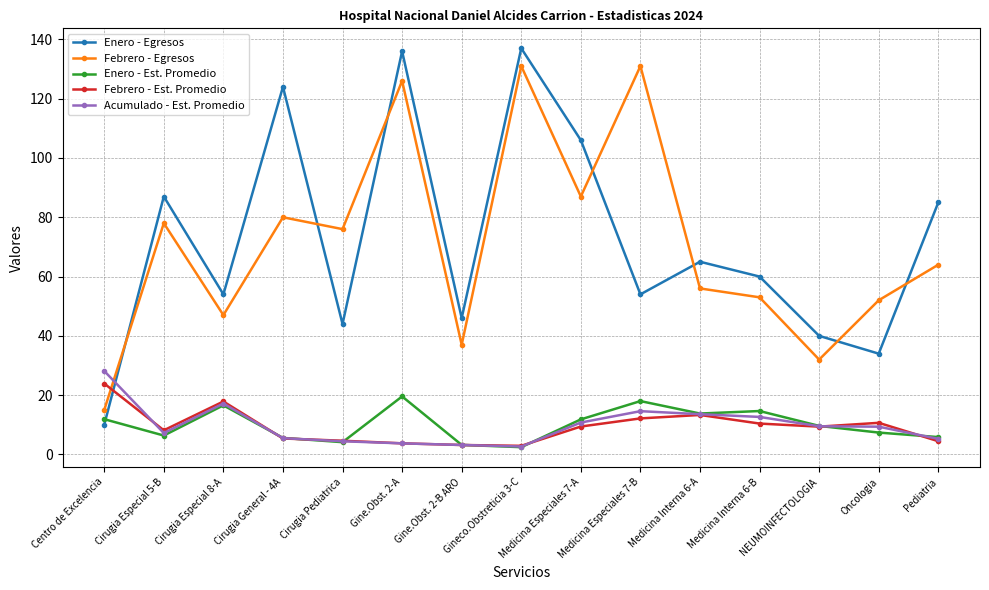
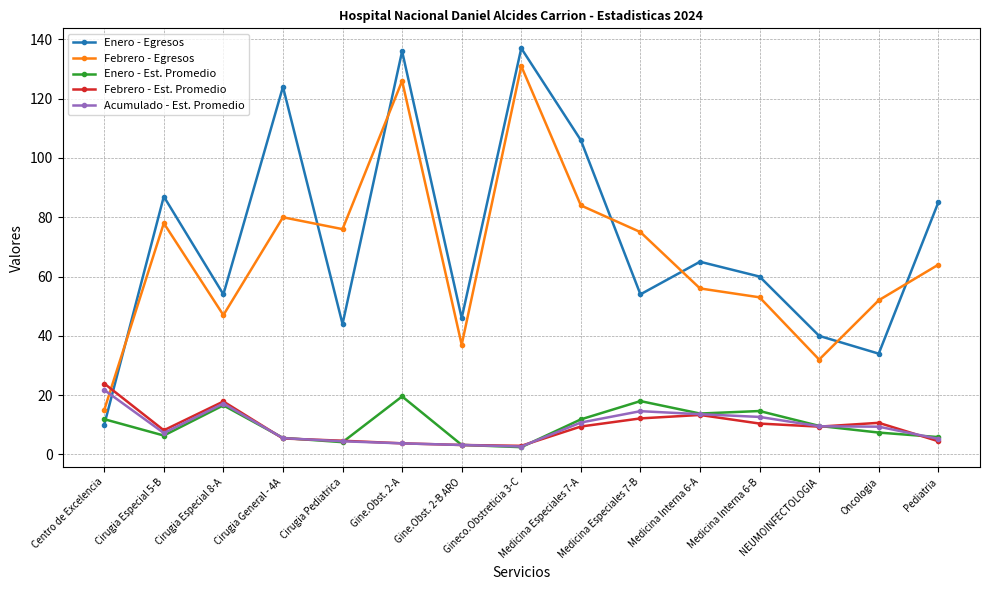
  {
    "Enero - Egresos": {
      "Centro de Excelencia": 10,
      "Cirugia Especial 5-B": 87,
      "Cirugia Especial 8-A": 54,
      "Cirugia General - 4A": 124,
      "Cirugia Pediatrica": 44,
      "Gine.Obst. 2-A": 136,
      "Gine.Obst. 2-B ARO": 46,
      "Gineco.Obstreticia 3-C": 137,
      "Medicina Especiales 7-A": 106,
      "Medicina Especiales 7-B": 54,
      "Medicina Interna 6-A": 65,
      "Medicina Interna 6-B": 60,
      "NEUMOINFECTOLOGIA": 40,
      "Oncologia": 34,
      "Pediatria": 85
    },
    "Febrero - Egresos": {
      "Centro de Excelencia": 15,
      "Cirugia Especial 5-B": 78,
      "Cirugia Especial 8-A": 47,
      "Cirugia General - 4A": 80,
      "Cirugia Pediatrica": 76,
      "Gine.Obst. 2-A": 126,
      "Gine.Obst. 2-B ARO": 37,
      "Gineco.Obstreticia 3-C": 131,
-     "Medicina Especiales 7-A": 87,
-     "Medicina Especiales 7-B": 131,
+     "Medicina Especiales 7-A": 84,
+     "Medicina Especiales 7-B": 75,
      "Medicina Interna 6-A": 56,
      "Medicina Interna 6-B": 53,
      "NEUMOINFECTOLOGIA": 32,
      "Oncologia": 52,
      "Pediatria": 64
    },
    "Enero - Est. Promedio": {
      "Centro de Excelencia": 12,
      "Gine.Obst. 2-A": 20,
      "Medicina Especiales 7-A": 12,
      "Medicina Especiales 7-B": 18,
      "Medicina Interna 6-B": 15,
      "Oncologia": 7
    },
    "Febrero - Est. Promedio": {
      "Centro de Excelencia": 24,
      "Cirugia Especial 5-B": 8,
      "Medicina Especiales 7-A": 9,
      "Medicina Especiales 7-B": 12,
      "Medicina Interna 6-B": 10,
      "Oncologia": 11
    },
    "Acumulado - Est. Promedio": {
-     "Centro de Excelencia": 28,
+     "Centro de Excelencia": 22,
      "Medicina Especiales 7-A": 11,
      "Medicina Especiales 7-B": 15,
      "Medicina Interna 6-B": 13,
      "Oncologia": 9
    }
  }
